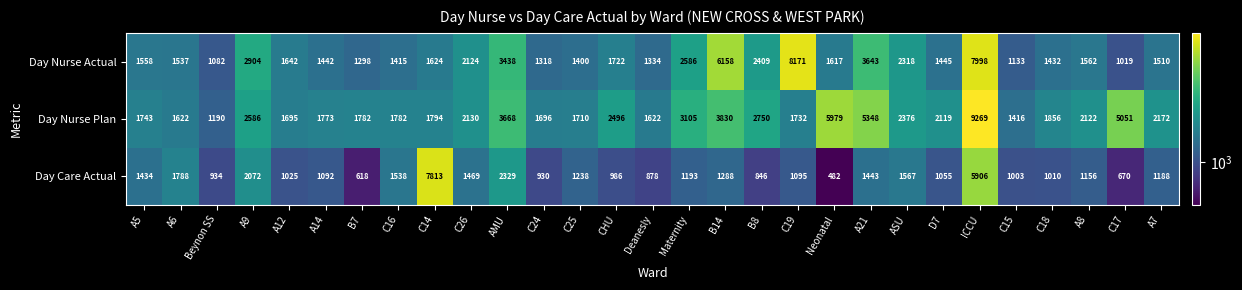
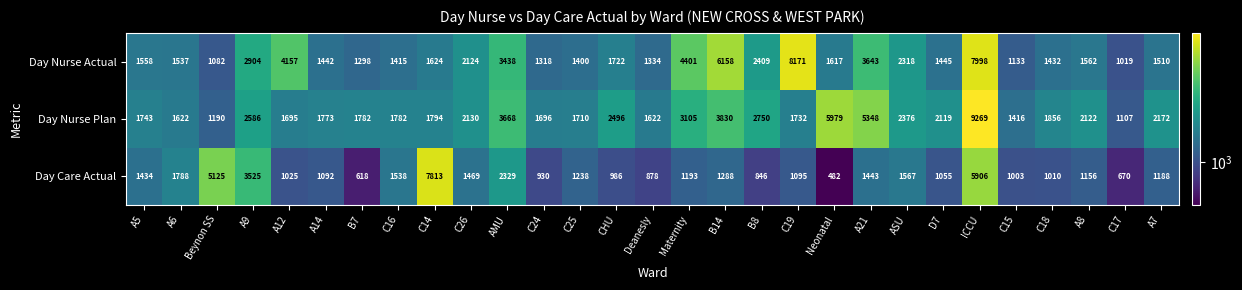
  {
    "Day Nurse Actual": {
      "A5": 1558,
      "A6": 1537,
      "Beynon SS": 1082,
      "A9": 2904,
-     "A12": 1642,
+     "A12": 4157,
      "A14": 1442,
      "B7": 1298,
      "C16": 1415,
      "C14": 1624,
      "C26": 2124,
      "AMU": 3438,
      "C24": 1318,
      "C25": 1400,
      "CHU": 1722,
      "Deanesly": 1334,
-     "Maternity": 2586,
+     "Maternity": 4401,
      "B14": 6158,
      "B8": 2409,
      "C19": 8171,
      "Neonatal": 1617,
      "A21": 3643,
      "ASU": 2318,
      "D7": 1445,
      "ICCU": 7998,
      "C15": 1133,
      "C18": 1432,
      "A8": 1562,
      "C17": 1019,
      "A7": 1510
    },
    "Day Nurse Plan": {
      "A5": 1743,
      "A6": 1622,
      "Beynon SS": 1190,
      "A9": 2586,
      "A12": 1695,
      "A14": 1773,
      "B7": 1782,
      "C16": 1782,
      "C14": 1794,
      "C26": 2130,
      "AMU": 3668,
      "C24": 1696,
      "C25": 1710,
      "CHU": 2496,
      "Deanesly": 1622,
      "Maternity": 3105,
      "B14": 3830,
      "B8": 2750,
      "C19": 1732,
      "Neonatal": 5979,
      "A21": 5348,
      "ASU": 2376,
      "D7": 2119,
      "ICCU": 9269,
      "C15": 1416,
      "C18": 1856,
      "A8": 2122,
-     "C17": 5051,
+     "C17": 1107,
      "A7": 2172
    },
    "Day Care Actual": {
      "A5": 1434,
      "A6": 1788,
-     "Beynon SS": 934,
-     "A9": 2072,
+     "Beynon SS": 5125,
+     "A9": 3525,
      "A12": 1025,
      "A14": 1092,
      "B7": 618,
      "C16": 1538,
      "C14": 7813,
      "C26": 1469,
      "AMU": 2329,
      "C24": 930,
      "C25": 1238,
      "CHU": 986,
      "Deanesly": 878,
      "Maternity": 1193,
      "B14": 1288,
      "B8": 846,
      "C19": 1095,
      "Neonatal": 482,
      "A21": 1443,
      "ASU": 1567,
      "D7": 1055,
      "ICCU": 5906,
      "C15": 1003,
      "C18": 1010,
      "A8": 1156,
      "C17": 670,
      "A7": 1188
    }
  }
